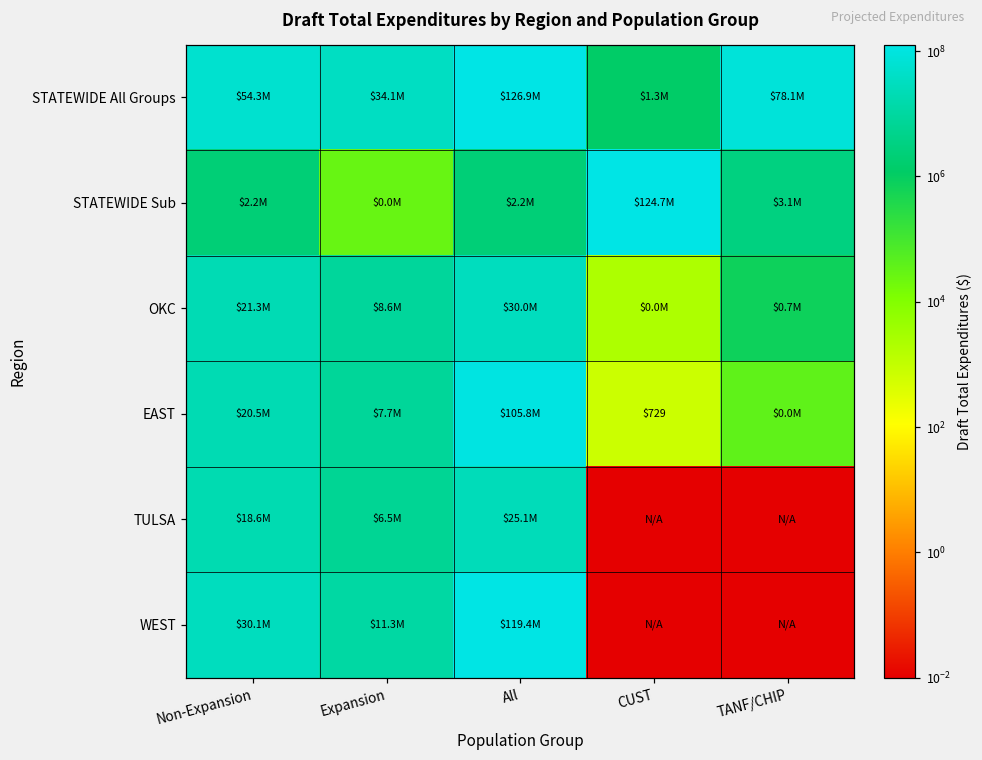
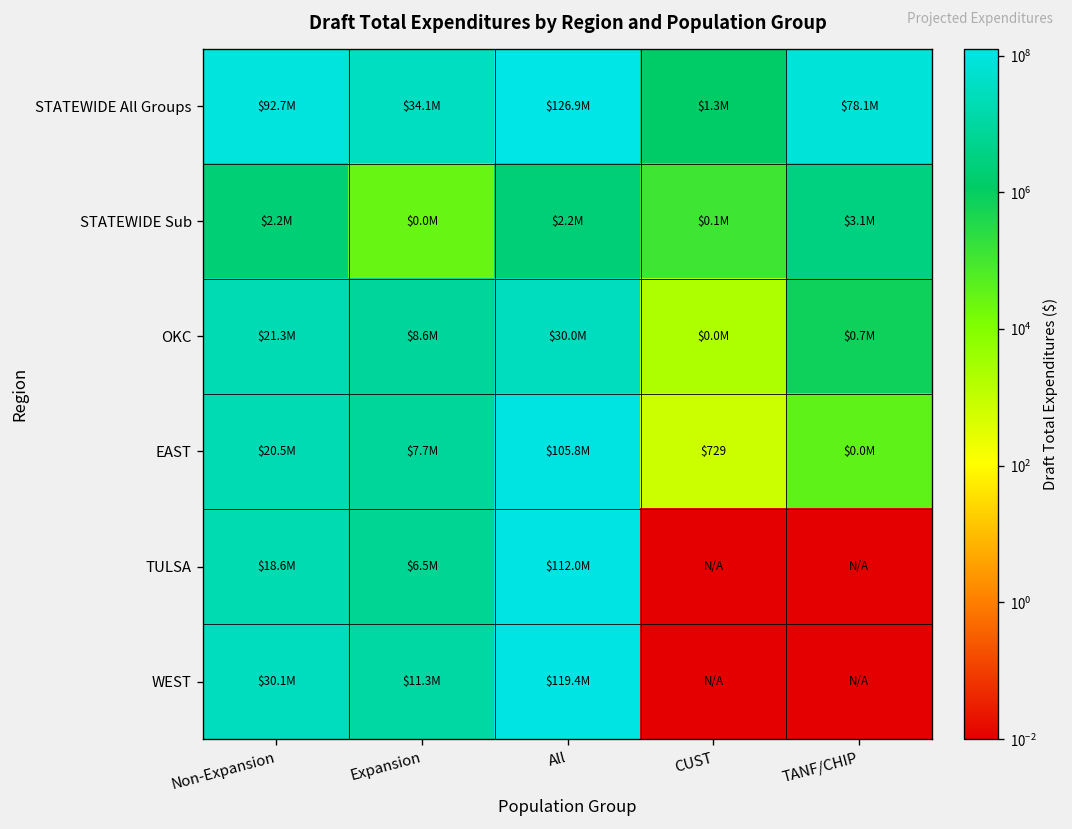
  {
    "STATEWIDE All Groups": {
-     "Non-Expansion": "$54.3M",
+     "Non-Expansion": "$92.7M",
      "Expansion": "$34.1M",
      "All": "$126.9M",
      "CUST": "$1.3M",
      "TANF/CHIP": "$78.1M"
    },
    "STATEWIDE Sub": {
      "Non-Expansion": "$2.2M",
      "Expansion": "$0.0M",
      "All": "$2.2M",
-     "CUST": "$124.7M",
+     "CUST": "$0.1M",
      "TANF/CHIP": "$3.1M"
    },
    "OKC": {
      "Non-Expansion": "$21.3M",
      "Expansion": "$8.6M",
      "All": "$30.0M",
      "CUST": "$0.0M",
      "TANF/CHIP": "$0.7M"
    },
    "EAST": {
      "Non-Expansion": "$20.5M",
      "Expansion": "$7.7M",
      "All": "$105.8M",
      "CUST": "$729",
      "TANF/CHIP": "$0.0M"
    },
    "TULSA": {
      "Non-Expansion": "$18.6M",
      "Expansion": "$6.5M",
-     "All": "$25.1M"
+     "All": "$112.0M"
    },
    "WEST": {
      "Non-Expansion": "$30.1M",
      "Expansion": "$11.3M",
      "All": "$119.4M"
    }
  }
